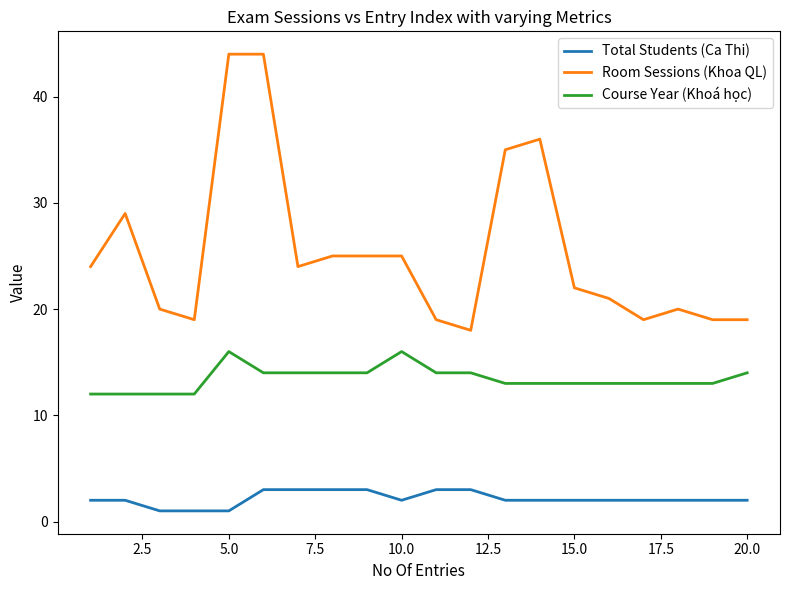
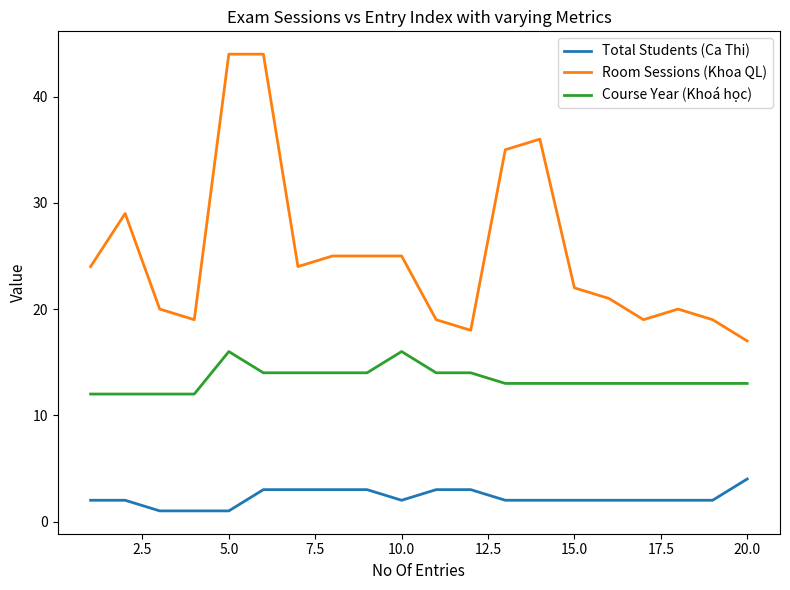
  {
    "Total Students (Ca Thi)": {
      "5.0": 1,
      "10.0": 2,
      "15.0": 2,
-     "20.0": 2
+     "20.0": 4
    },
    "Room Sessions (Khoa QL)": {
      "5.0": 44,
      "10.0": 25,
      "15.0": 22,
-     "20.0": 19
+     "20.0": 17
    },
    "Course Year (Khoá học)": {
      "5.0": 16,
      "10.0": 16,
      "15.0": 13,
-     "20.0": 14
+     "20.0": 13
    }
  }
